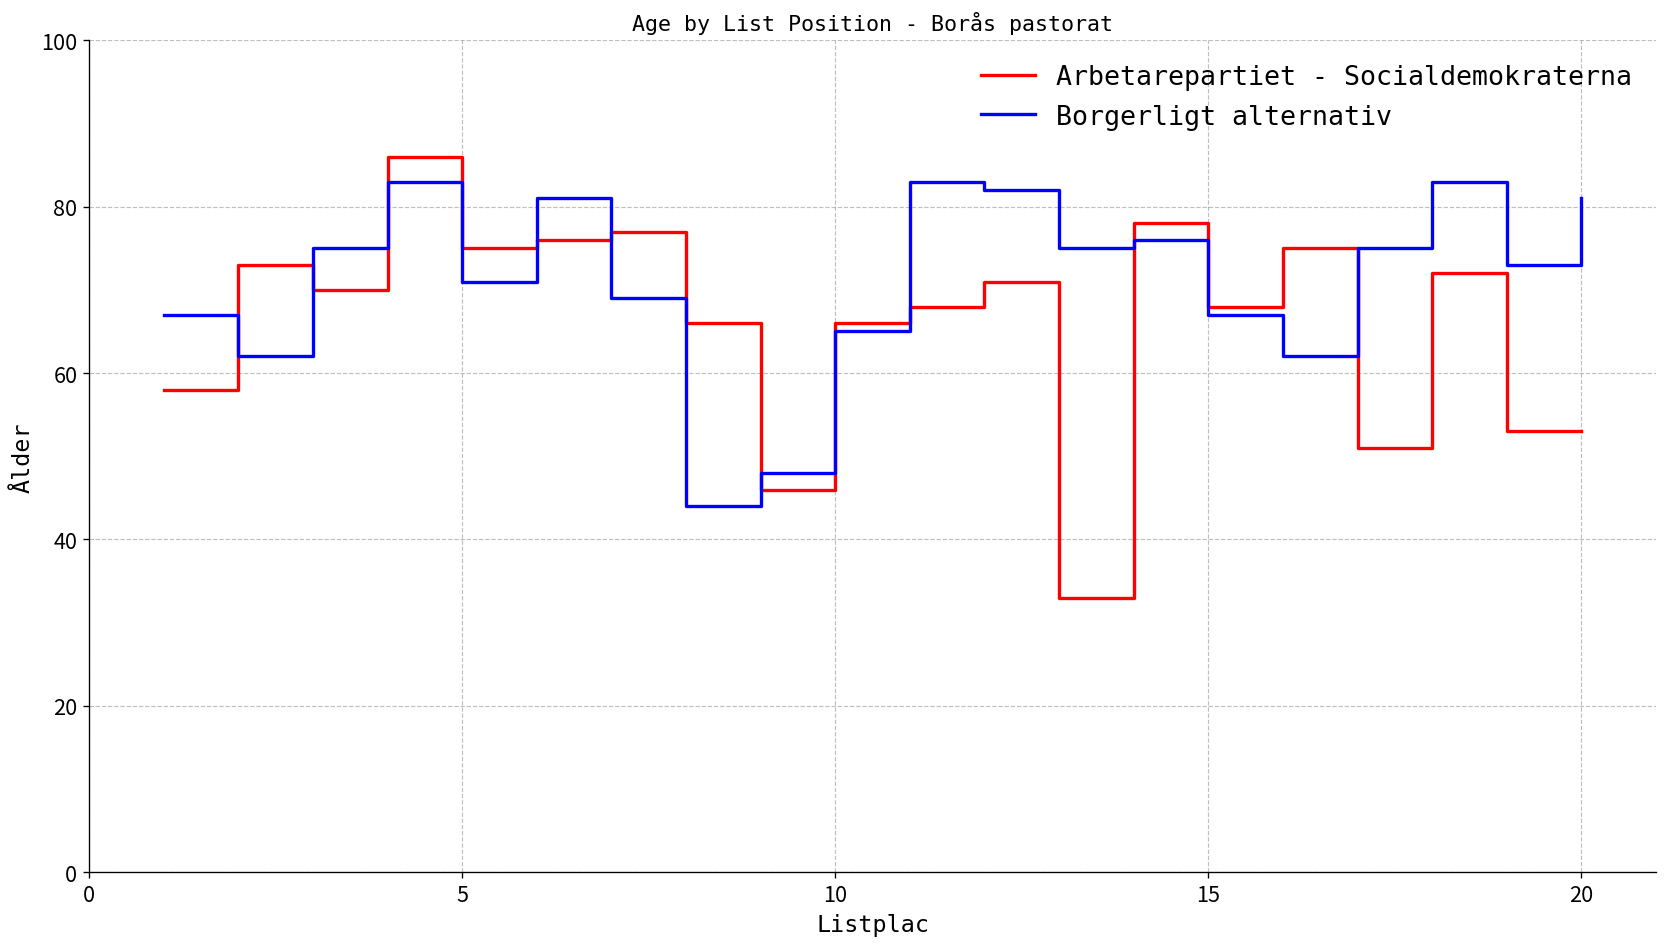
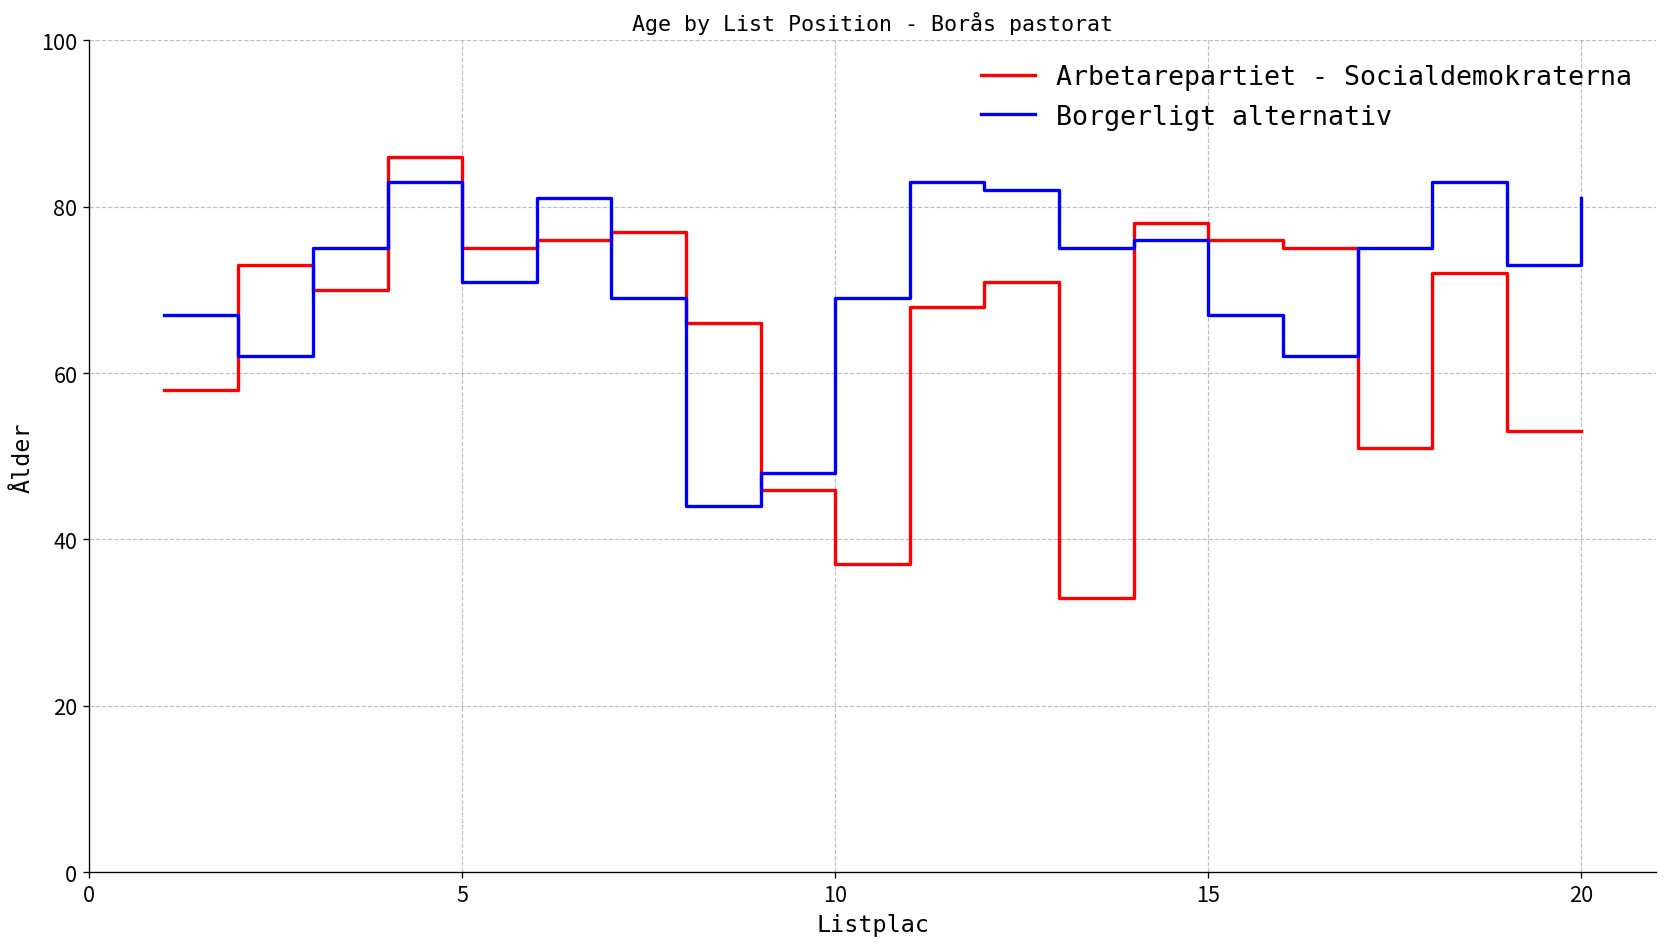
  {
    "Arbetarepartiet - Socialdemokraterna": {
      "5": 75,
-     "10": 66,
-     "15": 68,
+     "10": 37,
+     "15": 76,
      "20": 53
    },
    "Borgerligt alternativ": {
      "5": 71,
-     "10": 65,
+     "10": 69,
      "15": 67,
      "20": 81
    }
  }
